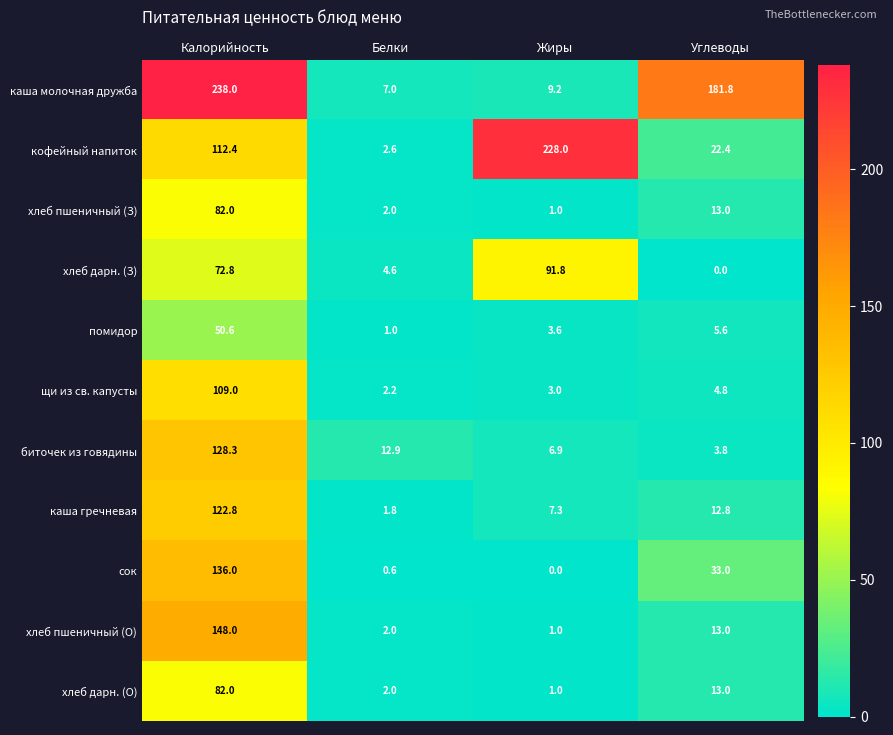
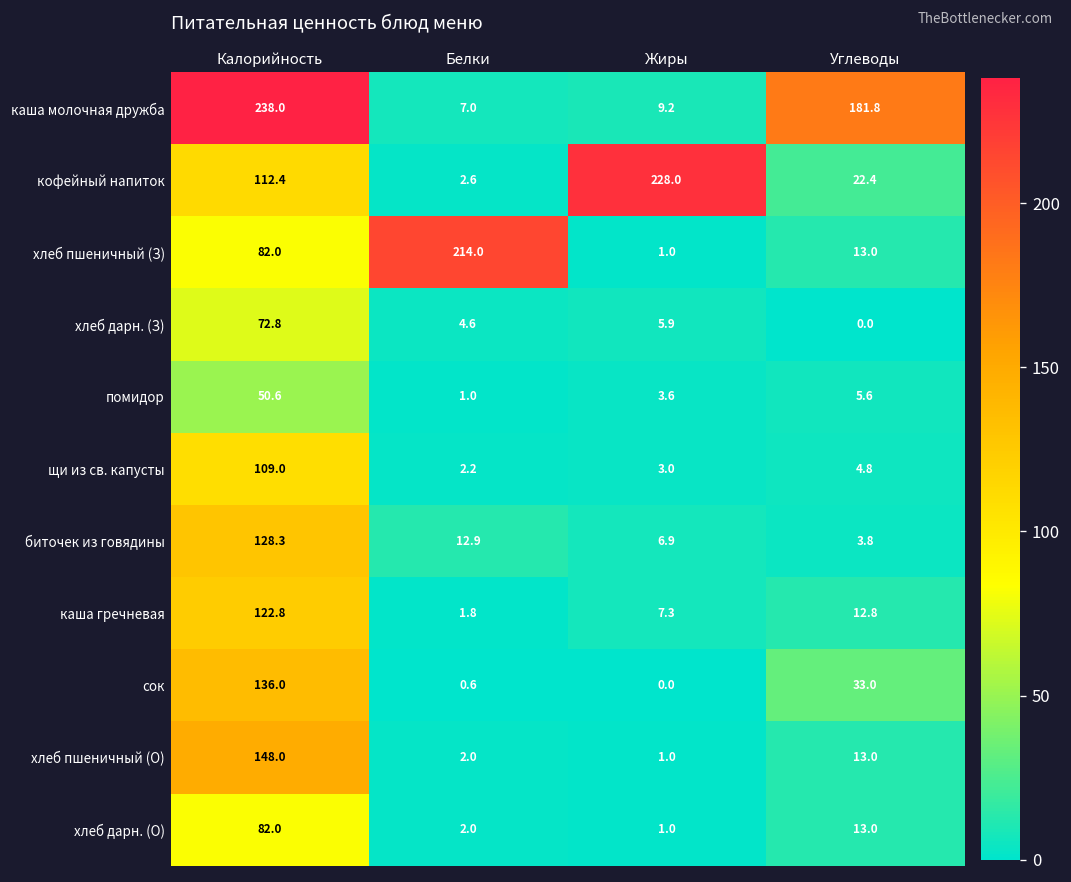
  {
    "каша молочная дружба": {
      "Калорийность": 238.0,
      "Белки": 7.0,
      "Жиры": 9.2,
      "Углеводы": 181.8
    },
    "кофейный напиток": {
      "Калорийность": 112.4,
      "Белки": 2.6,
      "Жиры": 228.0,
      "Углеводы": 22.4
    },
    "хлеб пшеничный (З)": {
      "Калорийность": 82.0,
-     "Белки": 2.0,
+     "Белки": 214.0,
      "Жиры": 1.0,
      "Углеводы": 13.0
    },
    "хлеб дарн. (З)": {
      "Калорийность": 72.8,
      "Белки": 4.6,
-     "Жиры": 91.8,
+     "Жиры": 5.9,
      "Углеводы": 0.0
    },
    "помидор": {
      "Калорийность": 50.6,
      "Белки": 1.0,
      "Жиры": 3.6,
      "Углеводы": 5.6
    },
    "щи из св. капусты": {
      "Калорийность": 109.0,
      "Белки": 2.2,
      "Жиры": 3.0,
      "Углеводы": 4.8
    },
    "биточек из говядины": {
      "Калорийность": 128.3,
      "Белки": 12.9,
      "Жиры": 6.9,
      "Углеводы": 3.8
    },
    "каша гречневая": {
      "Калорийность": 122.8,
      "Белки": 1.8,
      "Жиры": 7.3,
      "Углеводы": 12.8
    },
    "сок": {
      "Калорийность": 136.0,
      "Белки": 0.6,
      "Жиры": 0.0,
      "Углеводы": 33.0
    },
    "хлеб пшеничный (О)": {
      "Калорийность": 148.0,
      "Белки": 2.0,
      "Жиры": 1.0,
      "Углеводы": 13.0
    },
    "хлеб дарн. (О)": {
      "Калорийность": 82.0,
      "Белки": 2.0,
      "Жиры": 1.0,
      "Углеводы": 13.0
    }
  }
